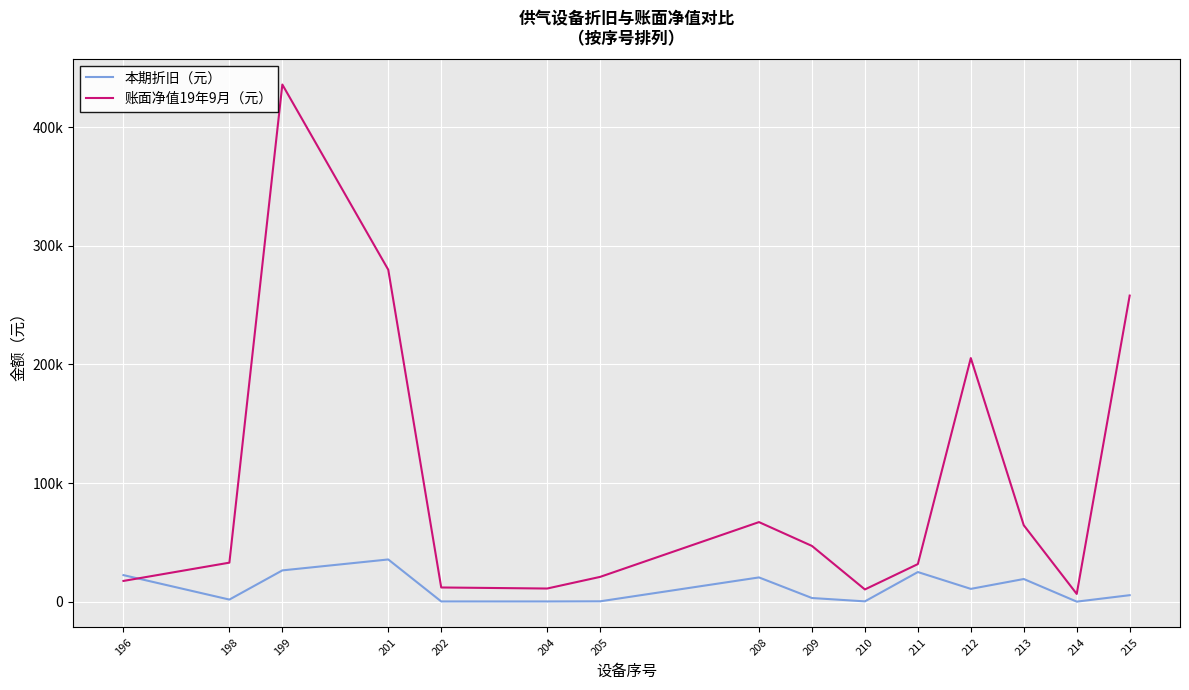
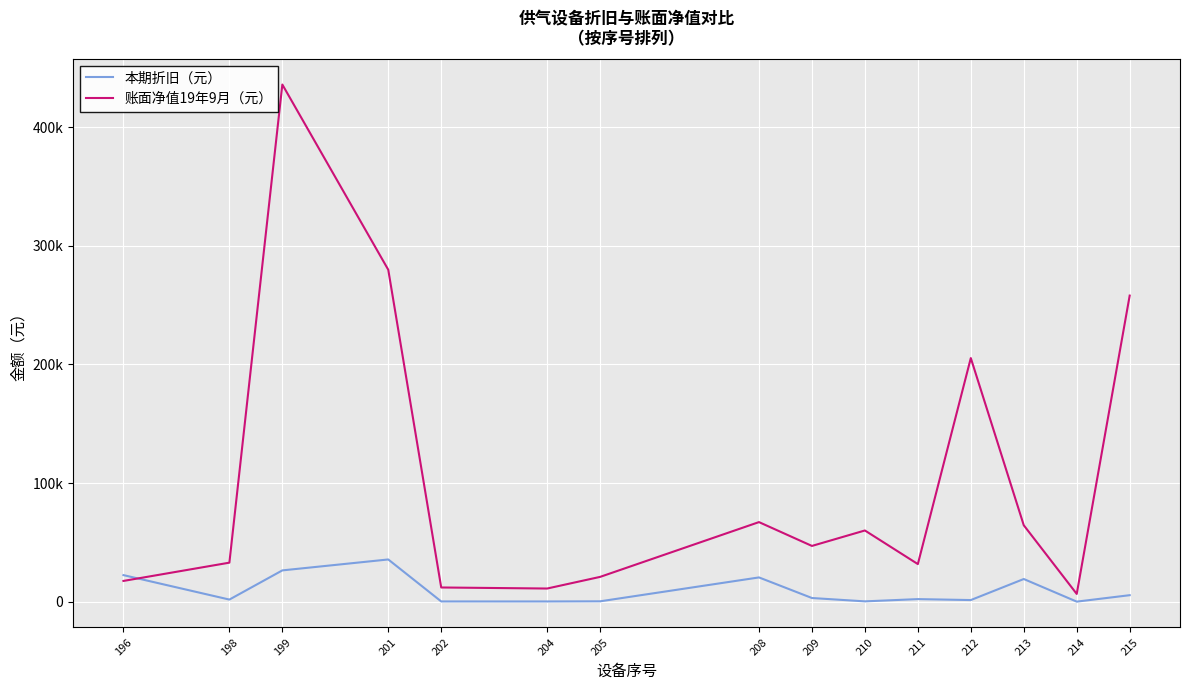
  {
    "本期折旧（元）": {
      "196": 22000,
      "198": 2000,
      "199": 26000,
      "201": 36000,
      "202": 0,
      "204": 0,
      "205": 0,
      "208": 20000,
      "209": 3000,
      "210": 0,
-     "211": 25000,
-     "212": 11000,
+     "211": 2000,
+     "212": 1000,
      "213": 19000,
      "214": 0,
      "215": 5000
    },
    "账面净值19年9月（元）": {
      "196": 17000,
      "198": 33000,
      "199": 436000,
      "201": 280000,
      "202": 12000,
      "204": 11000,
      "205": 21000,
      "208": 67000,
      "209": 47000,
-     "210": 10000,
+     "210": 60000,
      "211": 32000,
      "212": 205000,
      "213": 64000,
      "214": 6000,
      "215": 258000
    }
  }
